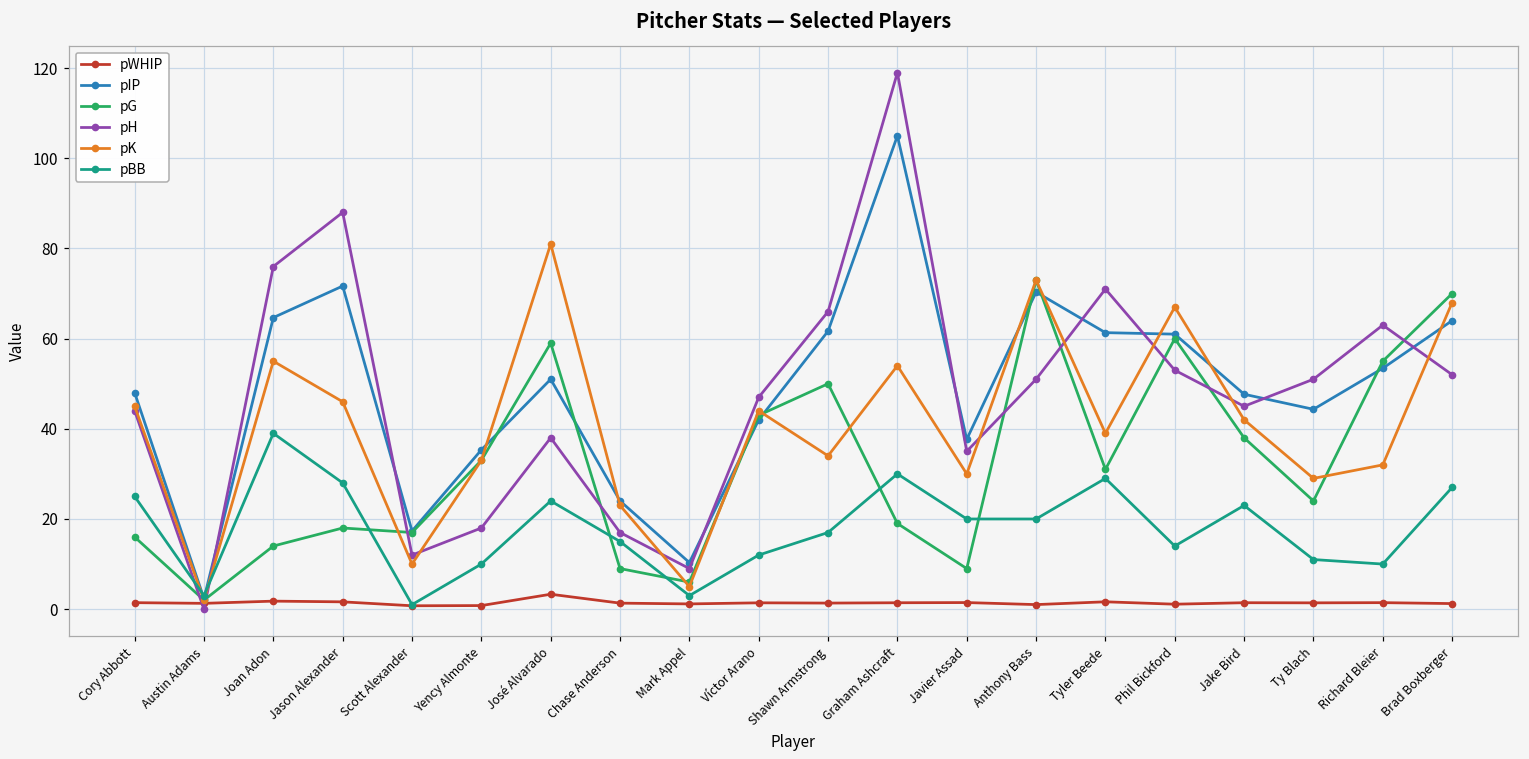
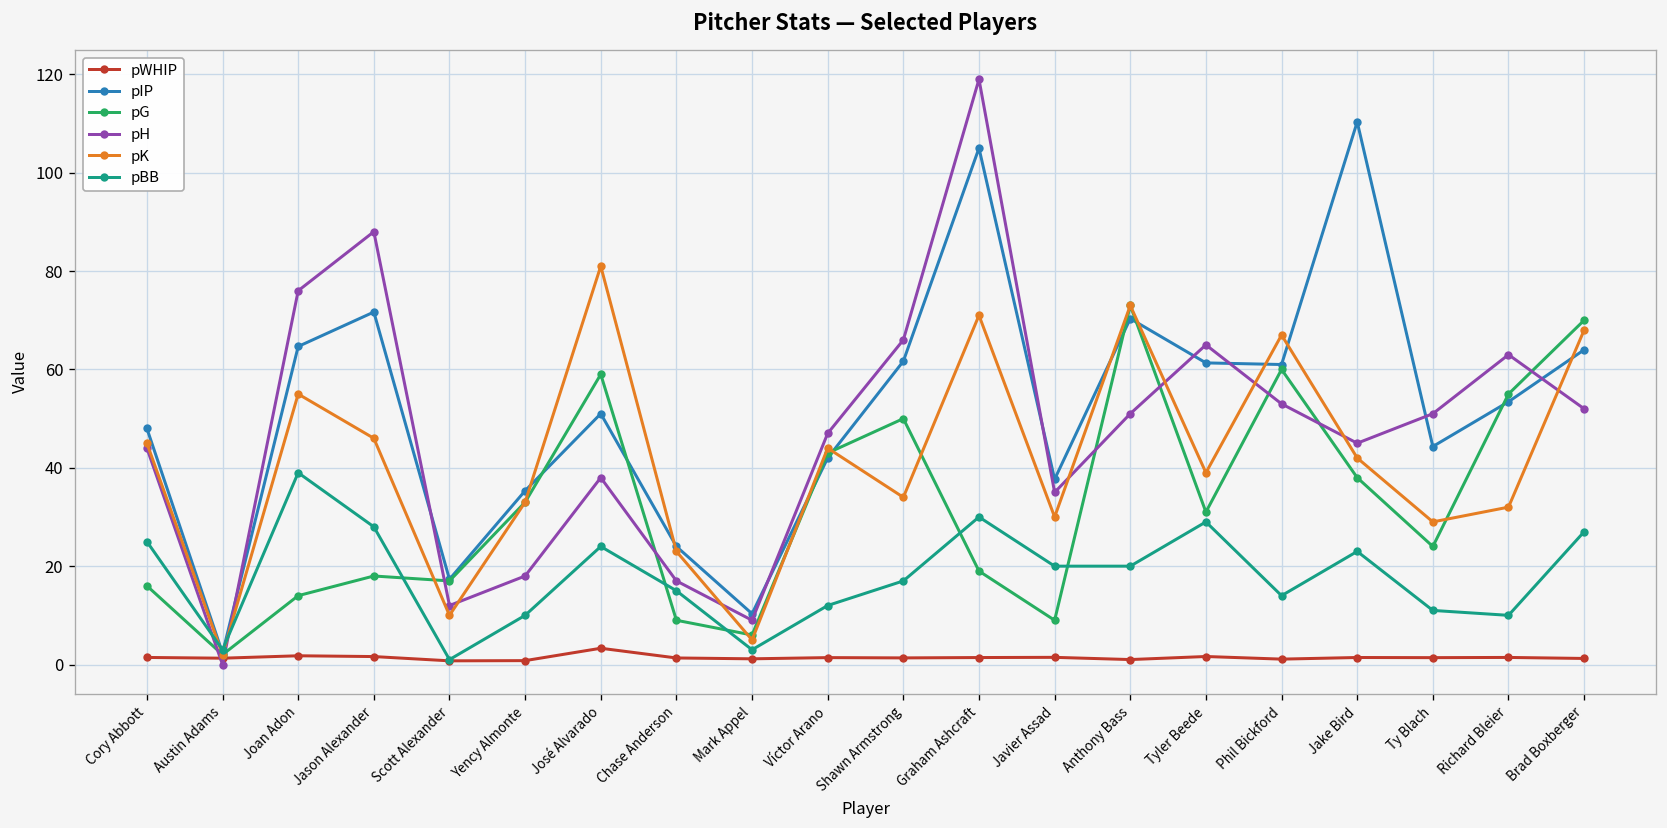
  {
    "pWHIP": {
      "Cory Abbott": 1,
      "Austin Adams": 1,
      "Joan Adon": 2,
      "Jason Alexander": 2,
      "Yency Almonte": 1,
      "José Alvarado": 3,
      "Chase Anderson": 1,
      "Mark Appel": 1,
      "Víctor Arano": 1,
      "Shawn Armstrong": 1,
      "Graham Ashcraft": 1,
      "Javier Assad": 1,
      "Anthony Bass": 1,
      "Tyler Beede": 2,
      "Phil Bickford": 1,
      "Jake Bird": 1,
      "Ty Blach": 1,
      "Richard Bleier": 1,
      "Brad Boxberger": 1
    },
    "pIP": {
      "Cory Abbott": 48,
      "Joan Adon": 65,
      "Jason Alexander": 72,
      "Yency Almonte": 35,
      "José Alvarado": 51,
      "Chase Anderson": 24,
      "Mark Appel": 10,
      "Víctor Arano": 42,
      "Shawn Armstrong": 62,
      "Graham Ashcraft": 105,
      "Javier Assad": 38,
      "Anthony Bass": 70,
      "Tyler Beede": 61,
      "Phil Bickford": 61,
-     "Jake Bird": 48,
+     "Jake Bird": 110,
      "Ty Blach": 44,
      "Richard Bleier": 53,
      "Brad Boxberger": 64
    },
    "pH": {
      "Cory Abbott": 44,
      "Austin Adams": 0,
      "Joan Adon": 76,
      "Jason Alexander": 88,
      "Scott Alexander": 12,
      "Yency Almonte": 18,
      "José Alvarado": 38,
      "Chase Anderson": 17,
      "Mark Appel": 9,
      "Víctor Arano": 47,
      "Shawn Armstrong": 66,
      "Graham Ashcraft": 119,
      "Javier Assad": 35,
      "Anthony Bass": 51,
-     "Tyler Beede": 71,
+     "Tyler Beede": 65,
      "Phil Bickford": 53,
      "Jake Bird": 45,
      "Ty Blach": 51,
      "Richard Bleier": 63,
      "Brad Boxberger": 52
    },
    "pK": {
      "Cory Abbott": 45,
      "Joan Adon": 55,
      "Jason Alexander": 46,
      "Scott Alexander": 10,
      "José Alvarado": 81,
      "Chase Anderson": 23,
      "Mark Appel": 5,
      "Víctor Arano": 44,
      "Shawn Armstrong": 34,
-     "Graham Ashcraft": 54,
+     "Graham Ashcraft": 71,
      "Javier Assad": 30,
      "Tyler Beede": 39,
      "Phil Bickford": 67,
      "Jake Bird": 42,
      "Ty Blach": 29,
      "Richard Bleier": 32,
      "Brad Boxberger": 68
    }
  }
